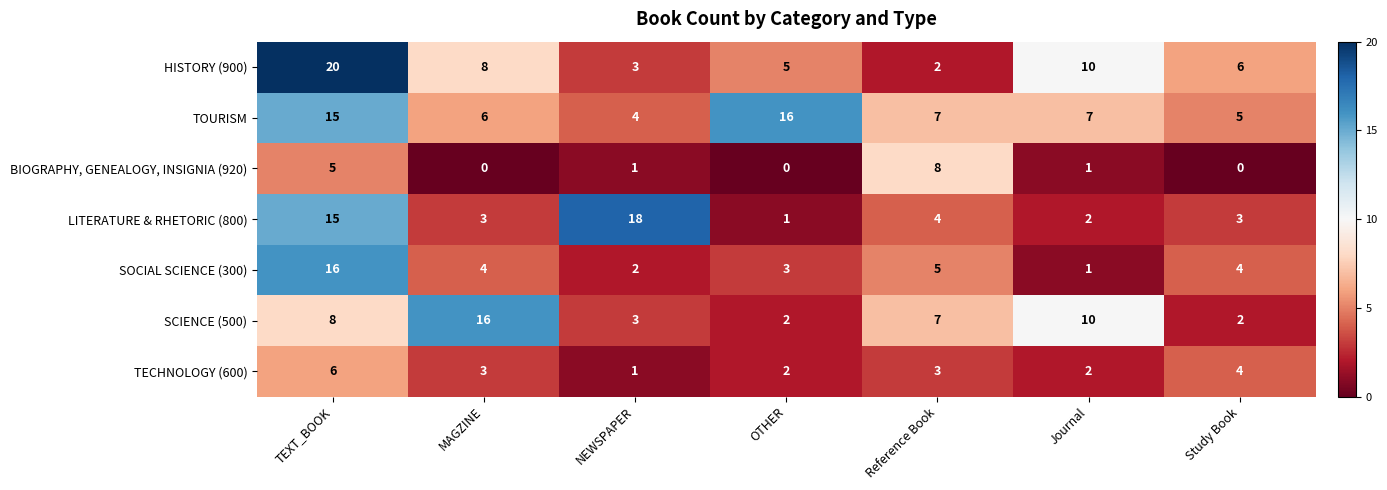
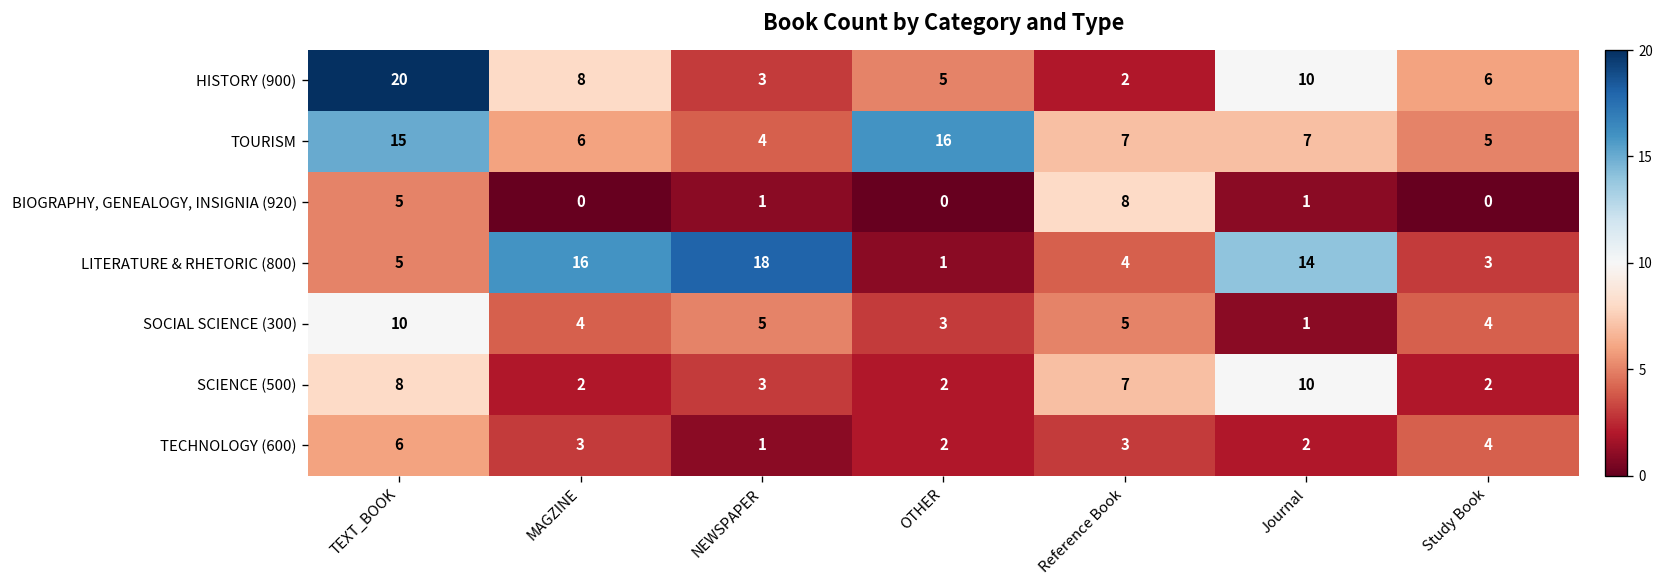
  {
    "HISTORY (900)": {
      "TEXT_BOOK": 20,
      "MAGZINE": 8,
      "NEWSPAPER": 3,
      "OTHER": 5,
      "Reference Book": 2,
      "Journal": 10,
      "Study Book": 6
    },
    "TOURISM": {
      "TEXT_BOOK": 15,
      "MAGZINE": 6,
      "NEWSPAPER": 4,
      "OTHER": 16,
      "Reference Book": 7,
      "Journal": 7,
      "Study Book": 5
    },
    "BIOGRAPHY, GENEALOGY, INSIGNIA (920)": {
      "TEXT_BOOK": 5,
      "MAGZINE": 0,
      "NEWSPAPER": 1,
      "OTHER": 0,
      "Reference Book": 8,
      "Journal": 1,
      "Study Book": 0
    },
    "LITERATURE & RHETORIC (800)": {
-     "TEXT_BOOK": 15,
-     "MAGZINE": 3,
+     "TEXT_BOOK": 5,
+     "MAGZINE": 16,
      "NEWSPAPER": 18,
      "OTHER": 1,
      "Reference Book": 4,
-     "Journal": 2,
+     "Journal": 14,
      "Study Book": 3
    },
    "SOCIAL SCIENCE (300)": {
-     "TEXT_BOOK": 16,
+     "TEXT_BOOK": 10,
      "MAGZINE": 4,
-     "NEWSPAPER": 2,
+     "NEWSPAPER": 5,
      "OTHER": 3,
      "Reference Book": 5,
      "Journal": 1,
      "Study Book": 4
    },
    "SCIENCE (500)": {
      "TEXT_BOOK": 8,
-     "MAGZINE": 16,
+     "MAGZINE": 2,
      "NEWSPAPER": 3,
      "OTHER": 2,
      "Reference Book": 7,
      "Journal": 10,
      "Study Book": 2
    },
    "TECHNOLOGY (600)": {
      "TEXT_BOOK": 6,
      "MAGZINE": 3,
      "NEWSPAPER": 1,
      "OTHER": 2,
      "Reference Book": 3,
      "Journal": 2,
      "Study Book": 4
    }
  }
